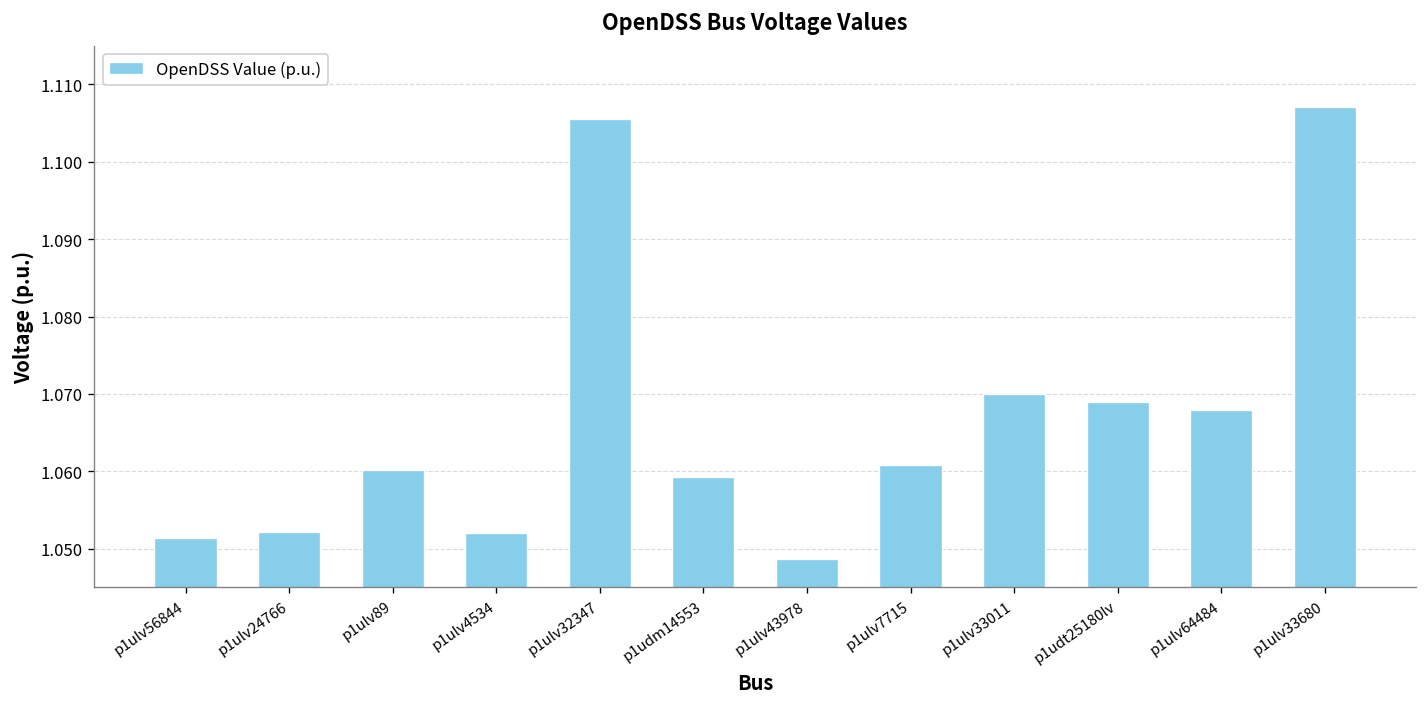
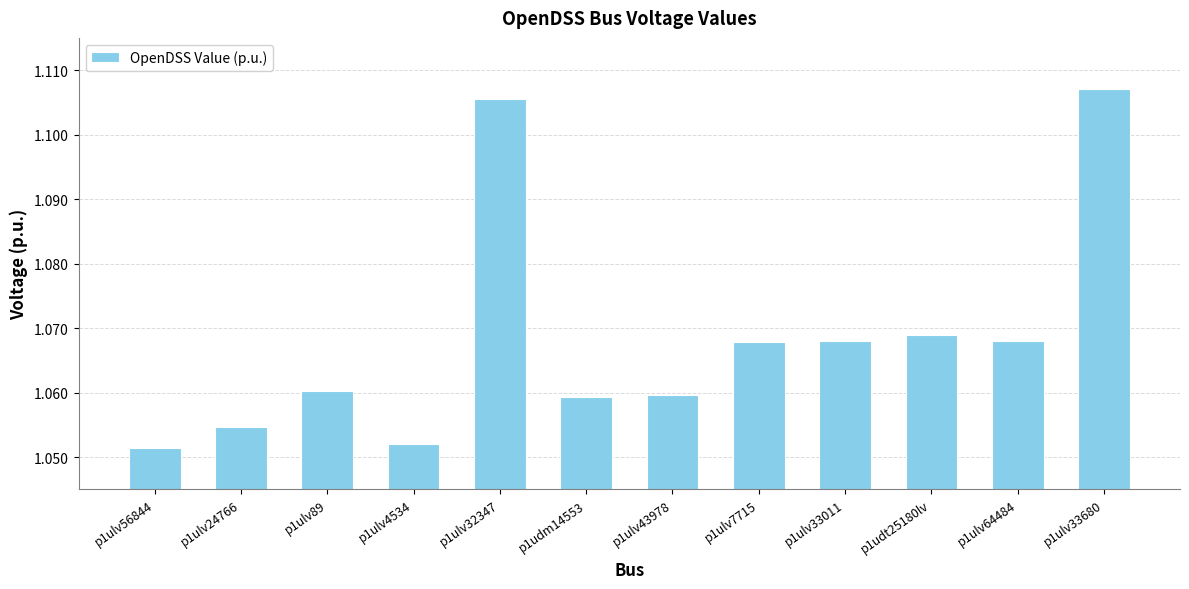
  {
    "p1ulv56844": 1.051,
-   "p1ulv24766": 1.052,
+   "p1ulv24766": 1.055,
    "p1ulv89": 1.060,
    "p1ulv4534": 1.052,
    "p1ulv32347": 1.106,
    "p1udm14553": 1.059,
-   "p1ulv43978": 1.049,
-   "p1ulv7715": 1.061,
-   "p1ulv33011": 1.070,
+   "p1ulv43978": 1.060,
+   "p1ulv7715": 1.068,
+   "p1ulv33011": 1.068,
    "p1udt25180lv": 1.069,
    "p1ulv64484": 1.068,
    "p1ulv33680": 1.107
  }
